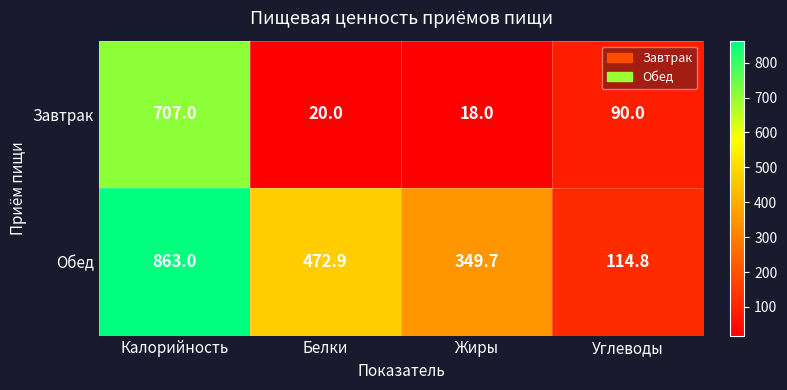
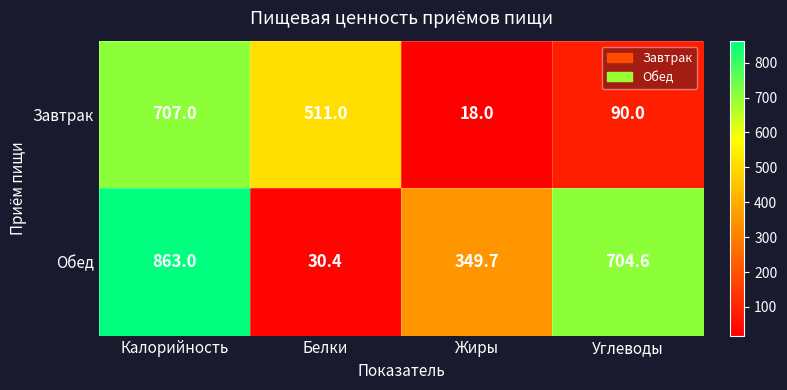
  {
    "Завтрак": {
      "Калорийность": 707.0,
-     "Белки": 20.0,
+     "Белки": 511.0,
      "Жиры": 18.0,
      "Углеводы": 90.0
    },
    "Обед": {
      "Калорийность": 863.0,
-     "Белки": 472.9,
+     "Белки": 30.4,
      "Жиры": 349.7,
-     "Углеводы": 114.8
+     "Углеводы": 704.6
    }
  }
